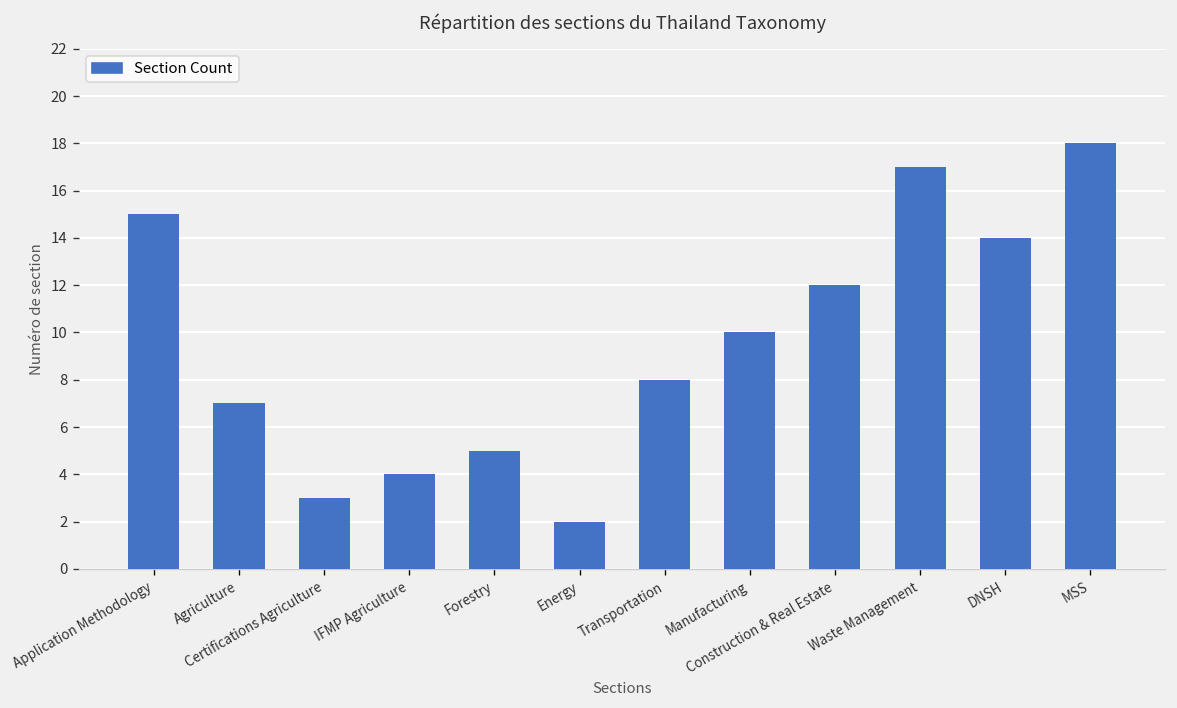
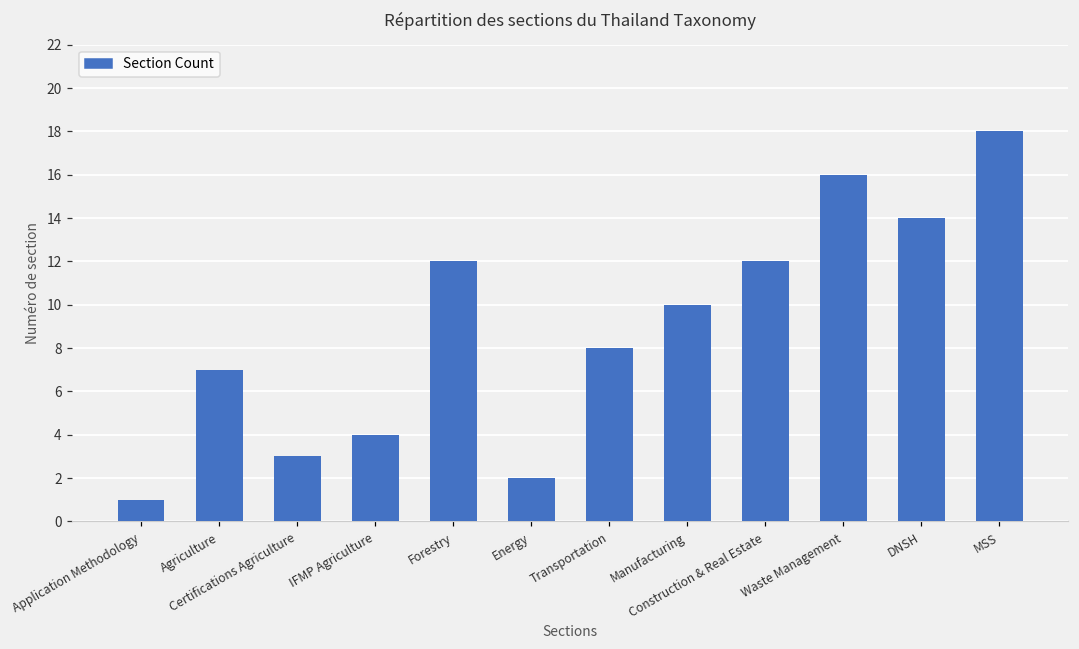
  {
-   "Application Methodology": 15,
+   "Application Methodology": 1,
    "Agriculture": 7,
    "Certifications Agriculture": 3,
    "IFMP Agriculture": 4,
-   "Forestry": 5,
+   "Forestry": 12,
    "Energy": 2,
    "Transportation": 8,
    "Manufacturing": 10,
    "Construction & Real Estate": 12,
-   "Waste Management": 17,
+   "Waste Management": 16,
    "DNSH": 14,
    "MSS": 18
  }
